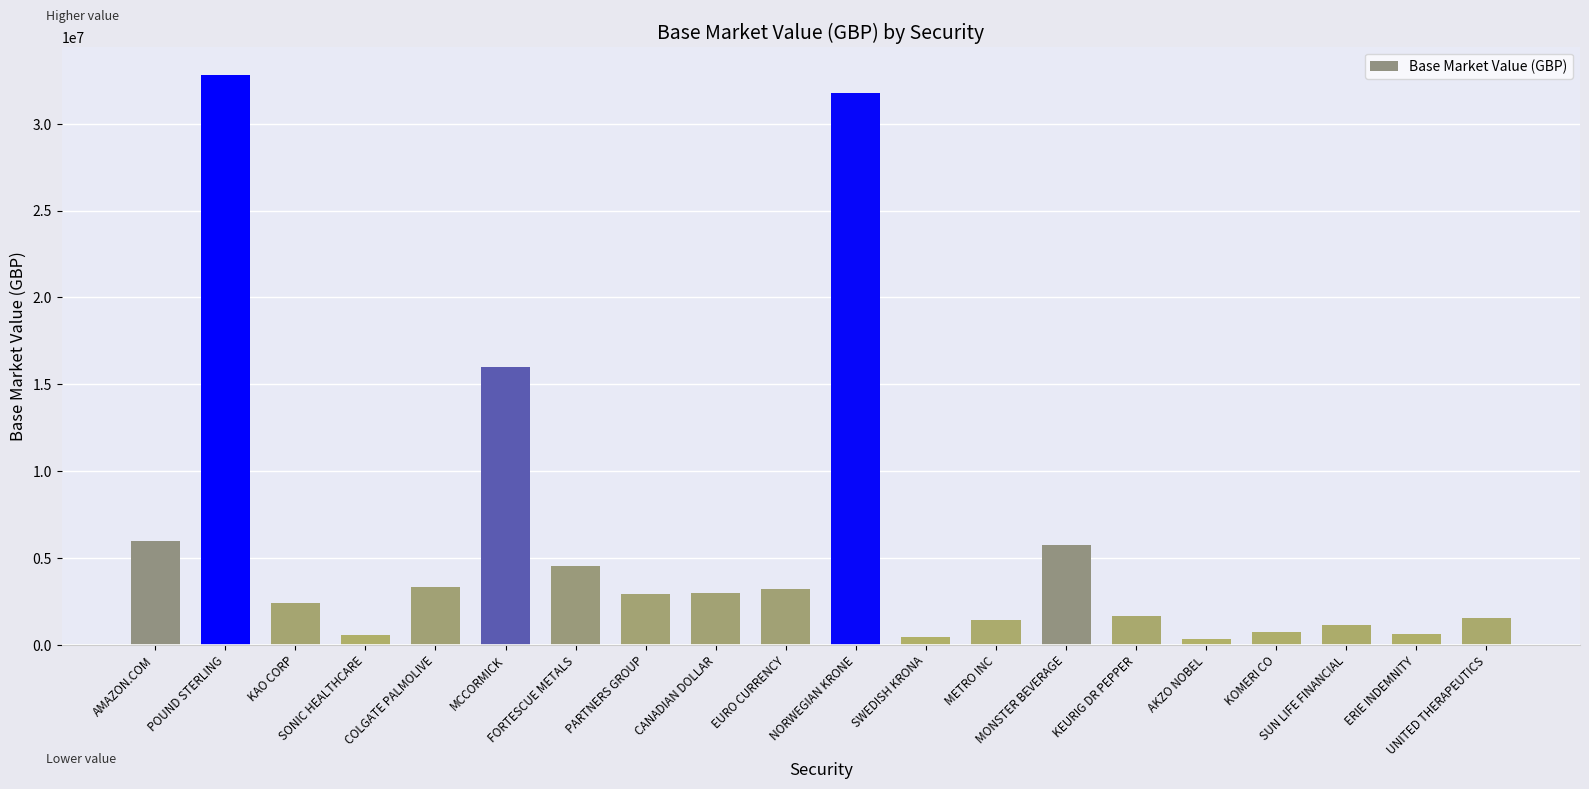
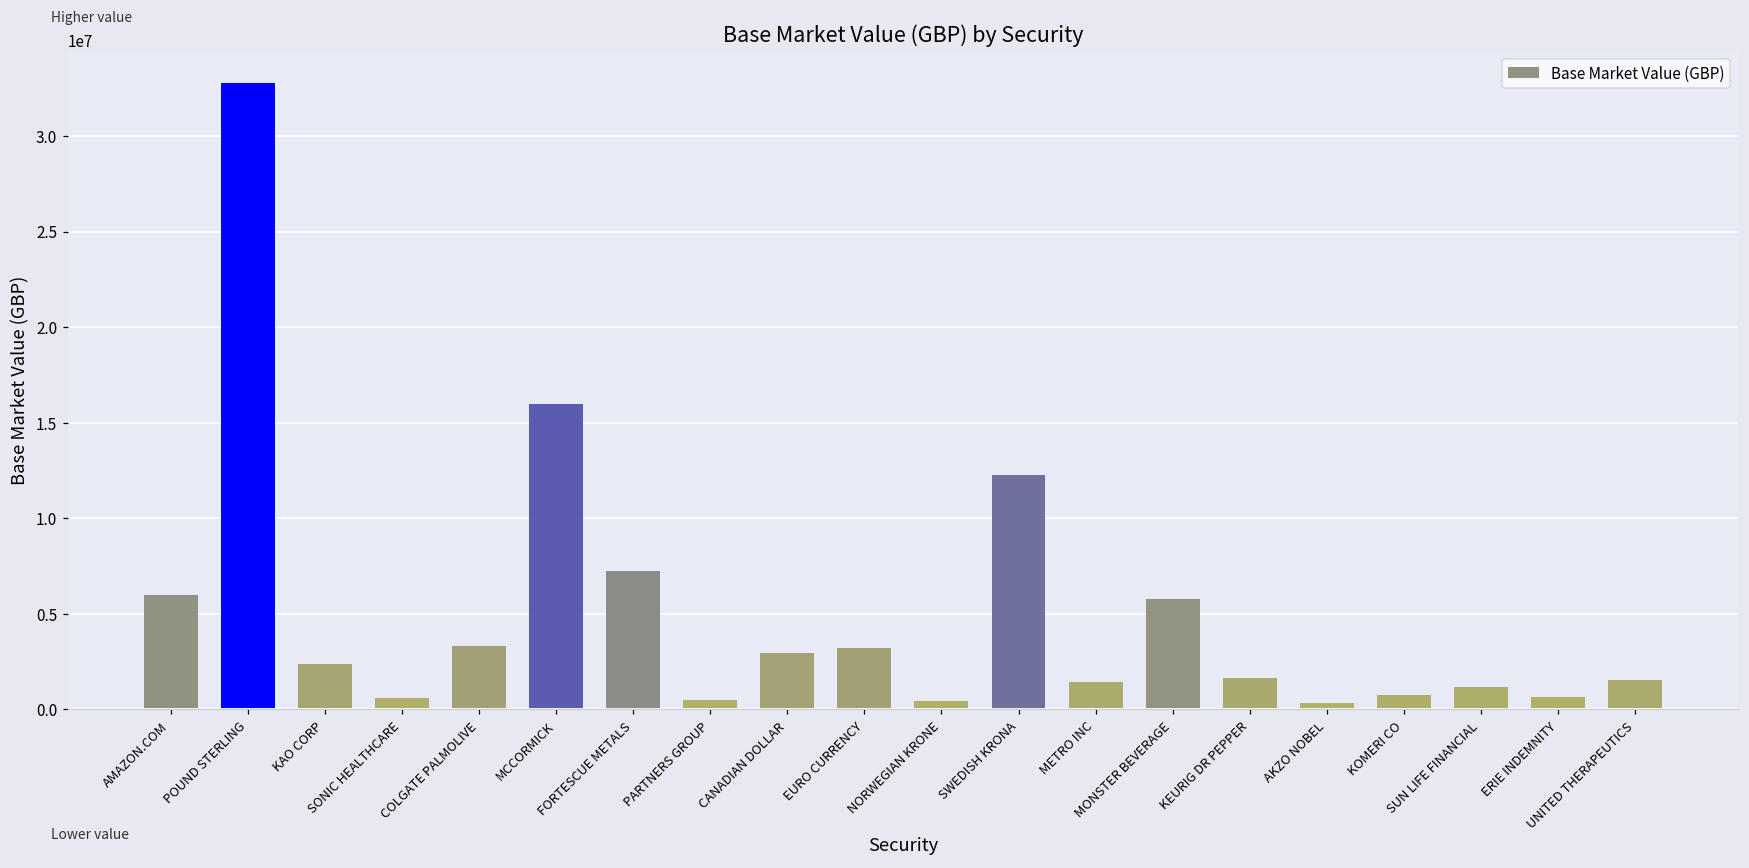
  {
    "AMAZON.COM": 6000000,
    "POUND STERLING": 32800000,
    "KAO CORP": 2400000,
    "SONIC HEALTHCARE": 600000,
    "COLGATE PALMOLIVE": 3300000,
    "MCCORMICK": 16000000,
-   "FORTESCUE METALS": 4500000,
-   "PARTNERS GROUP": 2900000,
+   "FORTESCUE METALS": 7200000,
+   "PARTNERS GROUP": 500000,
    "CANADIAN DOLLAR": 3000000,
    "EURO CURRENCY": 3200000,
-   "NORWEGIAN KRONE": 31800000,
-   "SWEDISH KRONA": 400000,
+   "NORWEGIAN KRONE": 400000,
+   "SWEDISH KRONA": 12300000,
    "METRO INC": 1400000,
    "MONSTER BEVERAGE": 5800000,
    "KEURIG DR PEPPER": 1700000,
    "AKZO NOBEL": 300000,
    "KOMERI CO": 800000,
    "SUN LIFE FINANCIAL": 1200000,
    "ERIE INDEMNITY": 600000,
    "UNITED THERAPEUTICS": 1500000
  }
